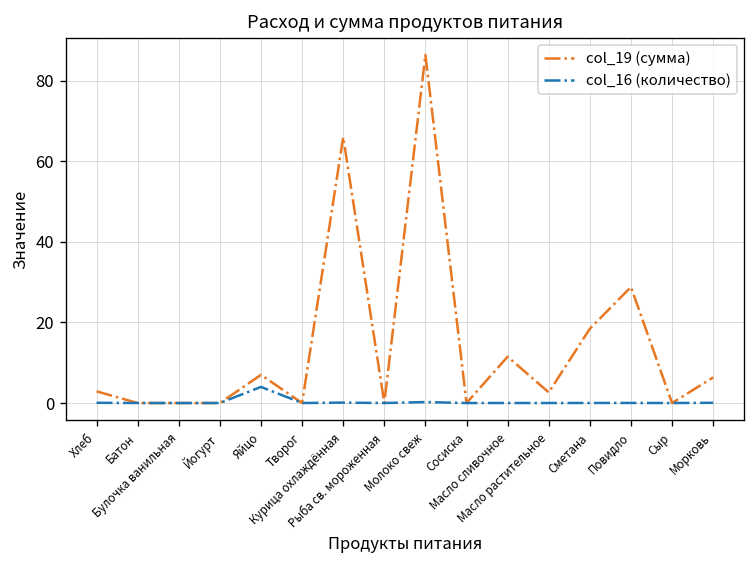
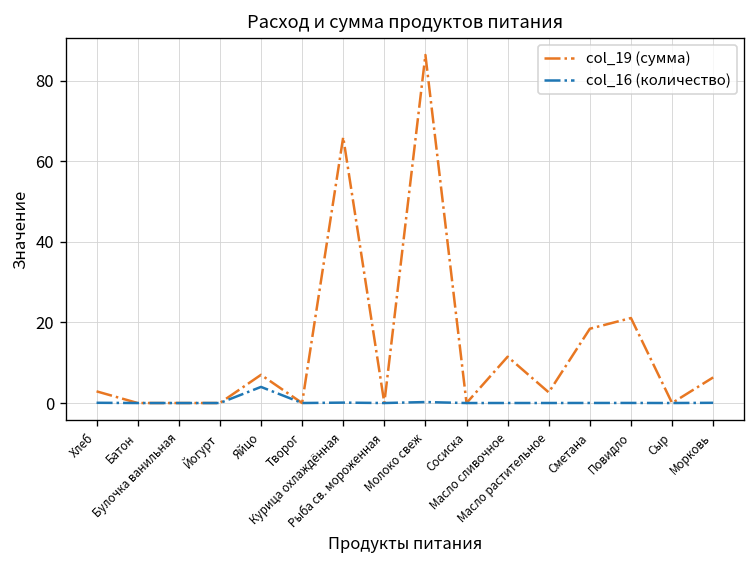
  {
    "col_19 (сумма)": {
      "Хлеб": 3,
      "Яйцо": 7,
      "Курица охлаждённая": 66,
      "Молоко свеж": 86,
      "Масло сливочное": 12,
      "Масло растительное": 3,
      "Сметана": 18,
-     "Повидло": 29,
+     "Повидло": 21,
      "Морковь": 6
    },
    "col_16 (количество)": {
      "Хлеб": 0,
      "Яйцо": 4,
      "Курица охлаждённая": 0,
      "Молоко свеж": 0,
      "Масло сливочное": 0,
      "Масло растительное": 0,
      "Сметана": 0,
      "Повидло": 0,
      "Морковь": 0
    }
  }
